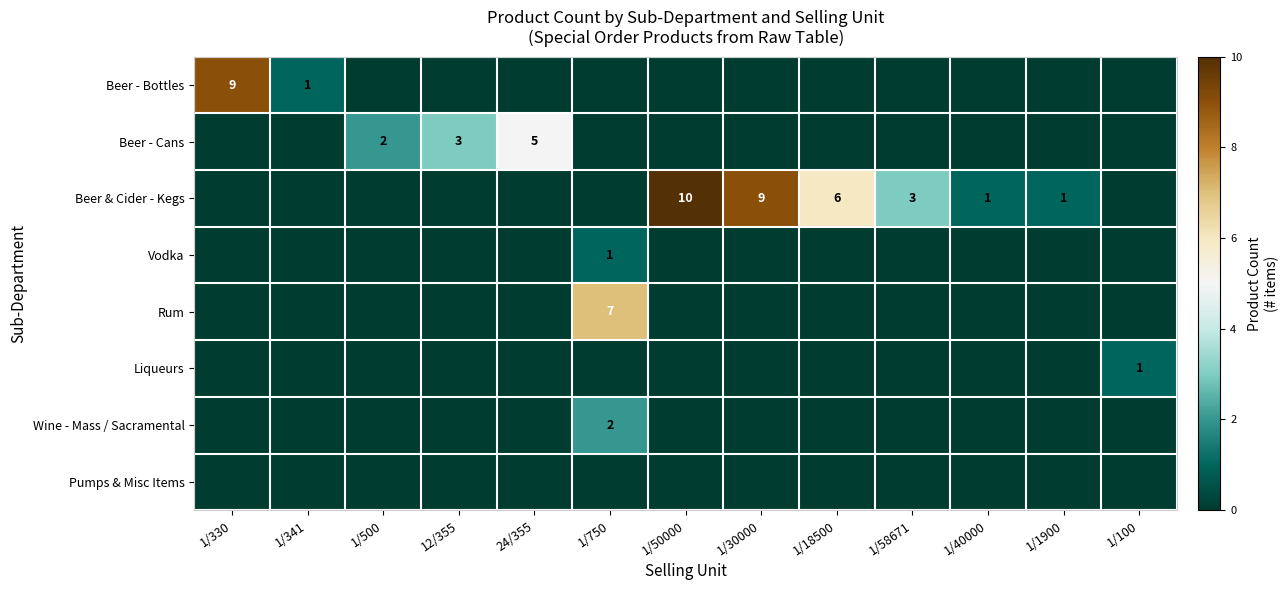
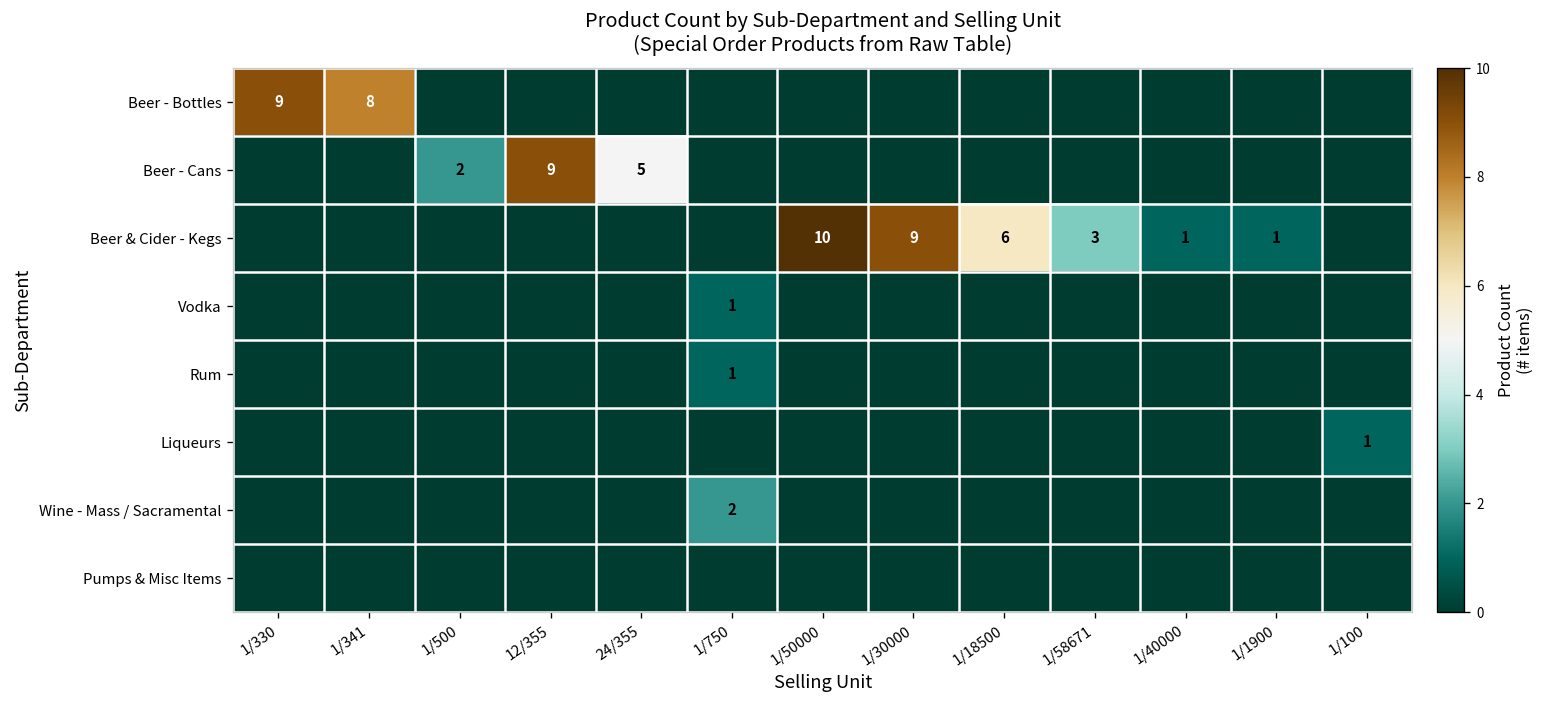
  {
    "Beer - Bottles": {
      "1/330": 9,
-     "1/341": 1
+     "1/341": 8
    },
    "Beer - Cans": {
      "1/500": 2,
-     "12/355": 3,
+     "12/355": 9,
      "24/355": 5
    },
    "Beer & Cider - Kegs": {
      "1/50000": 10,
      "1/30000": 9,
      "1/18500": 6,
      "1/58671": 3,
      "1/40000": 1,
      "1/1900": 1
    },
    "Vodka": {
      "1/750": 1
    },
    "Rum": {
-     "1/750": 7
+     "1/750": 1
    },
    "Liqueurs": {
      "1/100": 1
    },
    "Wine - Mass / Sacramental": {
      "1/750": 2
    }
  }
